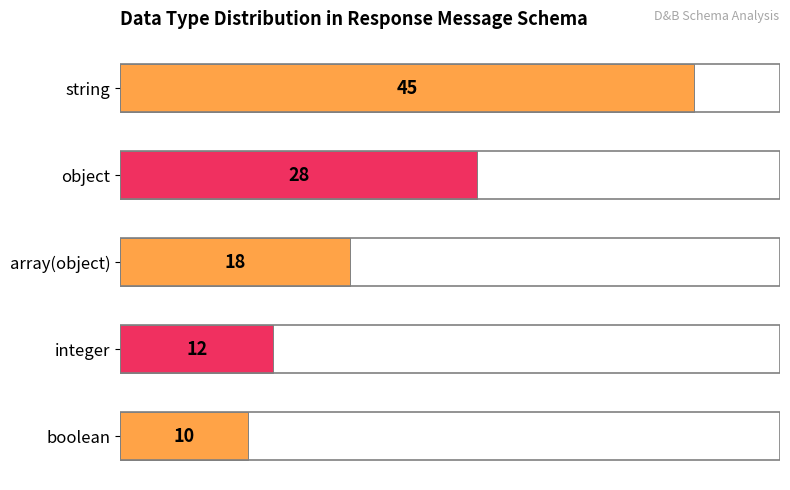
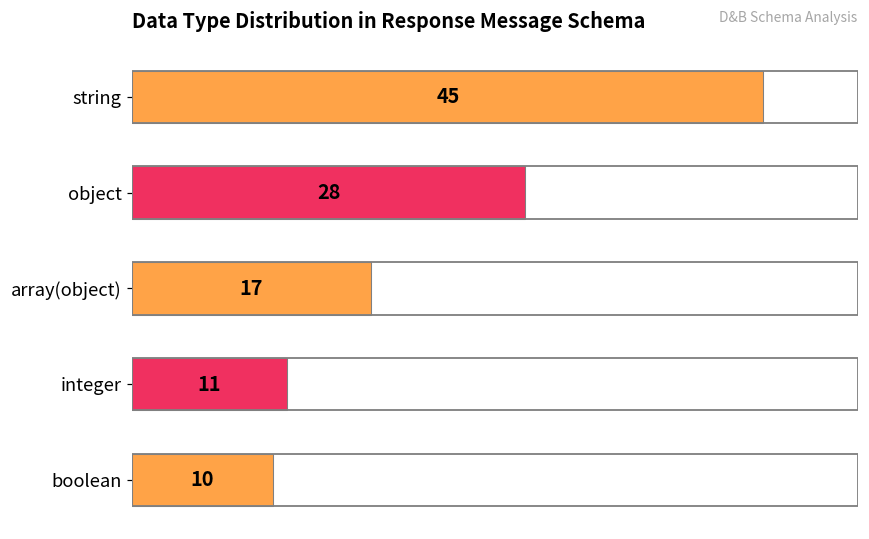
  {
    "string": 45,
    "object": 28,
-   "array(object)": 18,
-   "integer": 12,
+   "array(object)": 17,
+   "integer": 11,
    "boolean": 10
  }
